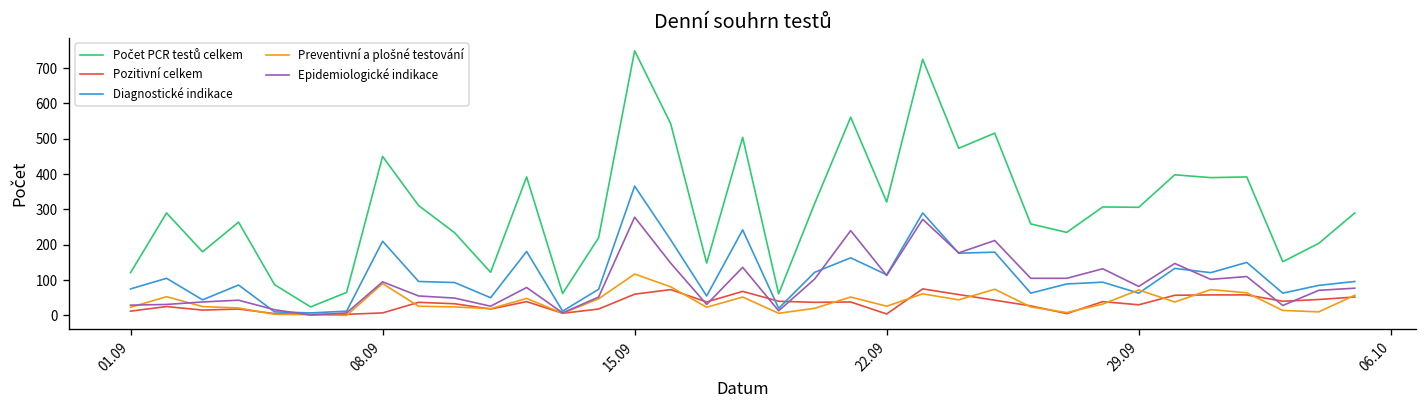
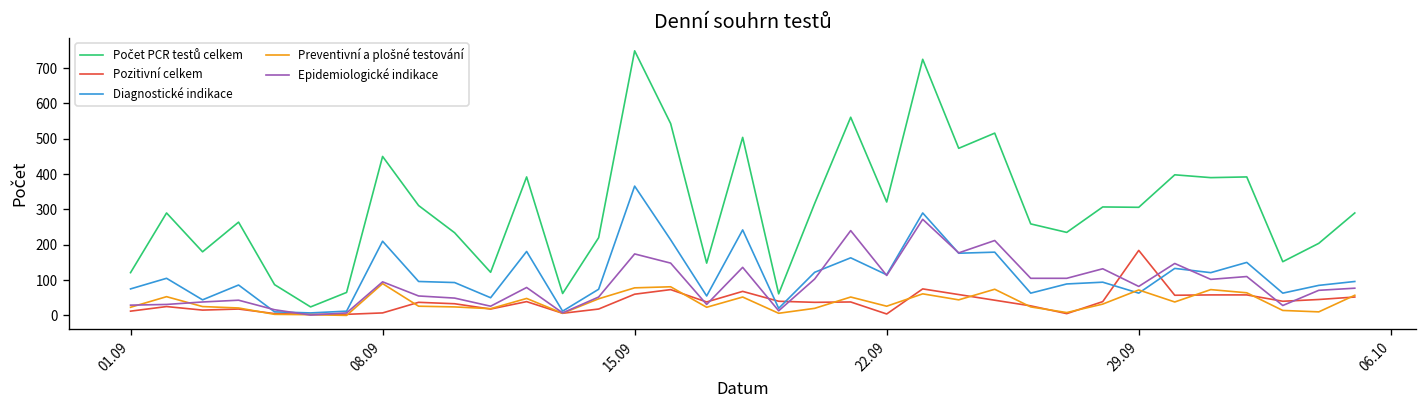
  {
    "Počet PCR testů celkem": {
      "01.09": 120,
      "08.09": 450,
      "15.09": 750,
      "22.09": 320,
      "29.09": 310
    },
    "Pozitivní celkem": {
      "01.09": 10,
      "08.09": 10,
      "15.09": 60,
      "22.09": 0,
-     "29.09": 30
+     "29.09": 180
    },
    "Diagnostické indikace": {
      "01.09": 80,
      "08.09": 210,
      "15.09": 370,
      "29.09": 60
    },
    "Preventivní a plošné testování": {
-     "15.09": 120,
+     "15.09": 80,
      "22.09": 30,
      "29.09": 70
    },
    "Epidemiologické indikace": {
-     "15.09": 280,
+     "15.09": 170,
      "29.09": 80
    }
  }
